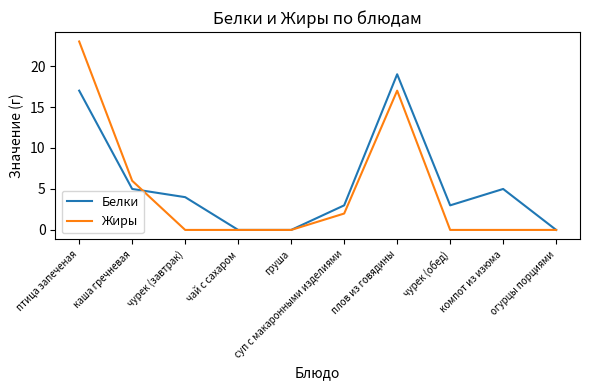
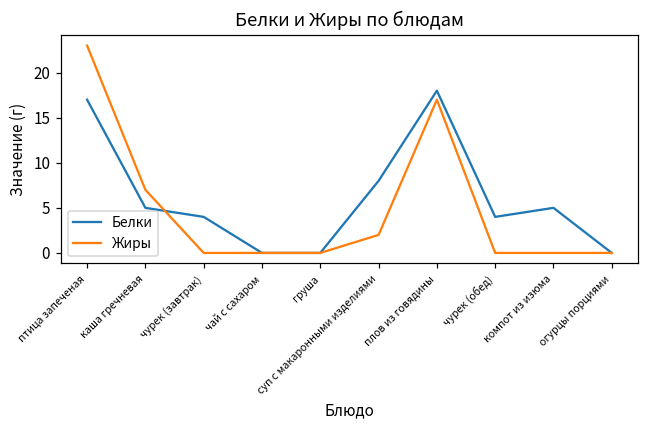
  {
    "Белки": {
      "птица запеченая": 17,
      "каша гречневая": 5,
      "чурек (завтрак)": 4,
-     "суп с макаронными изделиями": 3,
-     "плов из говядины": 19,
-     "чурек (обед)": 3,
+     "суп с макаронными изделиями": 8,
+     "плов из говядины": 18,
+     "чурек (обед)": 4,
      "компот из изюма": 5
    },
    "Жиры": {
      "птица запеченая": 23,
-     "каша гречневая": 6,
+     "каша гречневая": 7,
      "чурек (завтрак)": 0,
      "суп с макаронными изделиями": 2,
      "плов из говядины": 17,
      "чурек (обед)": 0,
      "компот из изюма": 0
    }
  }
